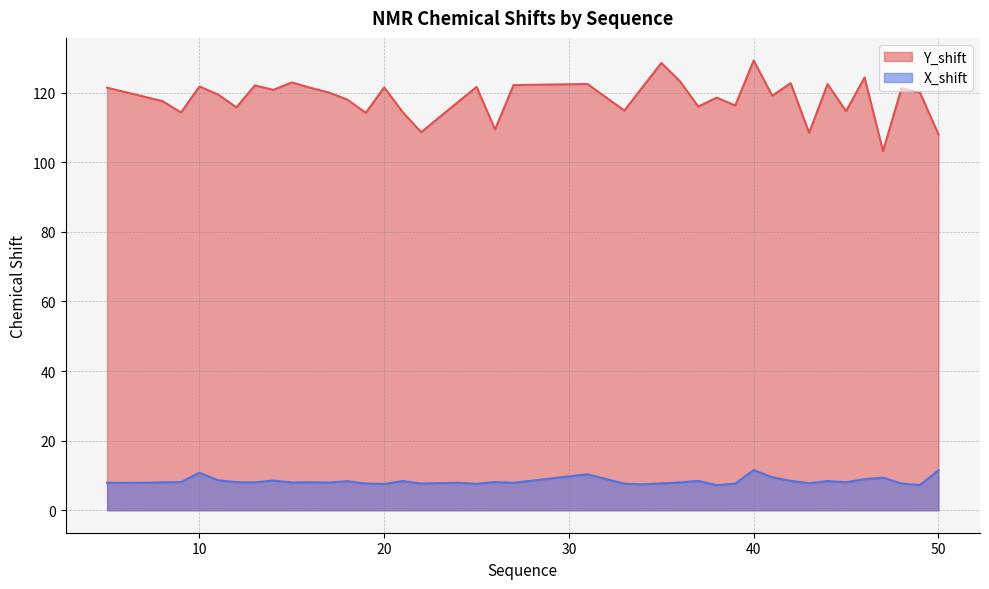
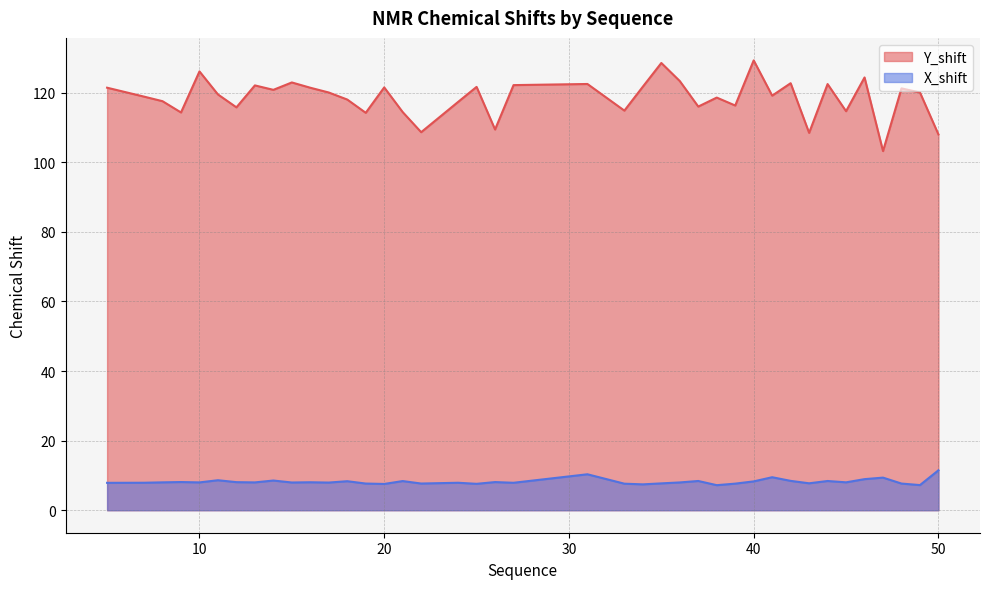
  {
    "Y_shift": {
-     "10": 122,
+     "10": 126,
      "20": 122,
      "40": 129,
      "50": 108
    },
    "X_shift": {
-     "10": 11,
+     "10": 8,
      "20": 8,
-     "40": 12,
+     "40": 8,
      "50": 11
    }
  }
